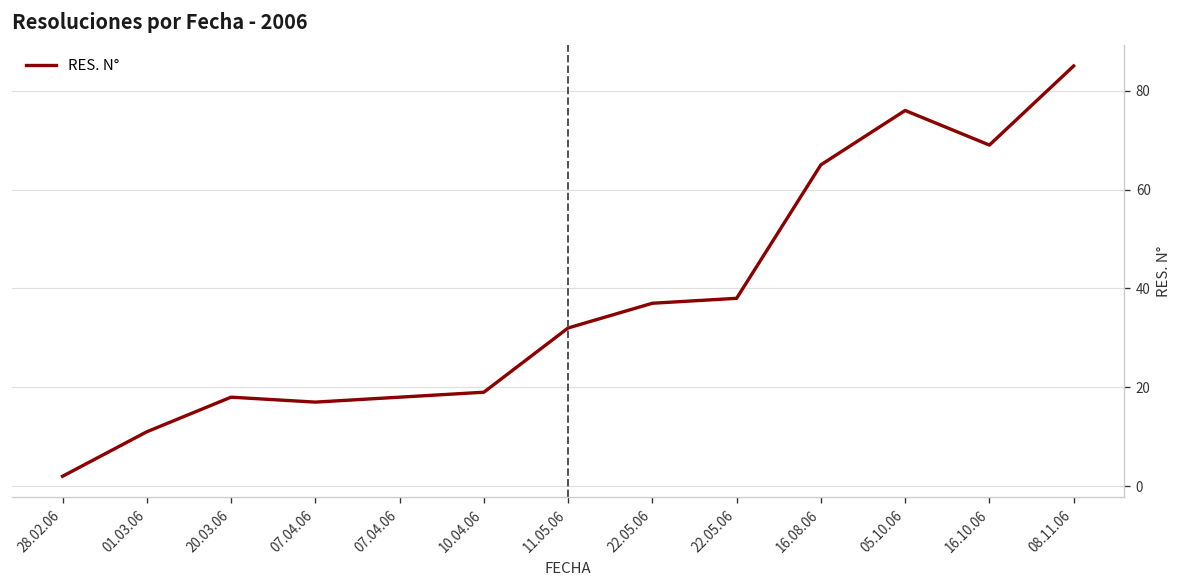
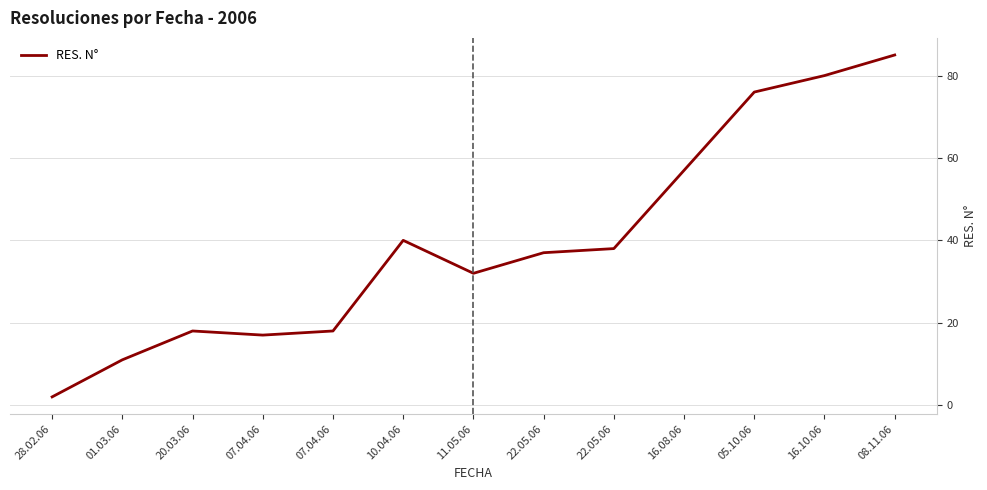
  {
    "28.02.06": 2,
    "01.03.06": 11,
    "20.03.06": 18,
-   "10.04.06": 19,
+   "10.04.06": 40,
    "11.05.06": 32,
-   "16.08.06": 65,
+   "16.08.06": 57,
    "05.10.06": 76,
-   "16.10.06": 69,
+   "16.10.06": 80,
    "08.11.06": 85
  }
